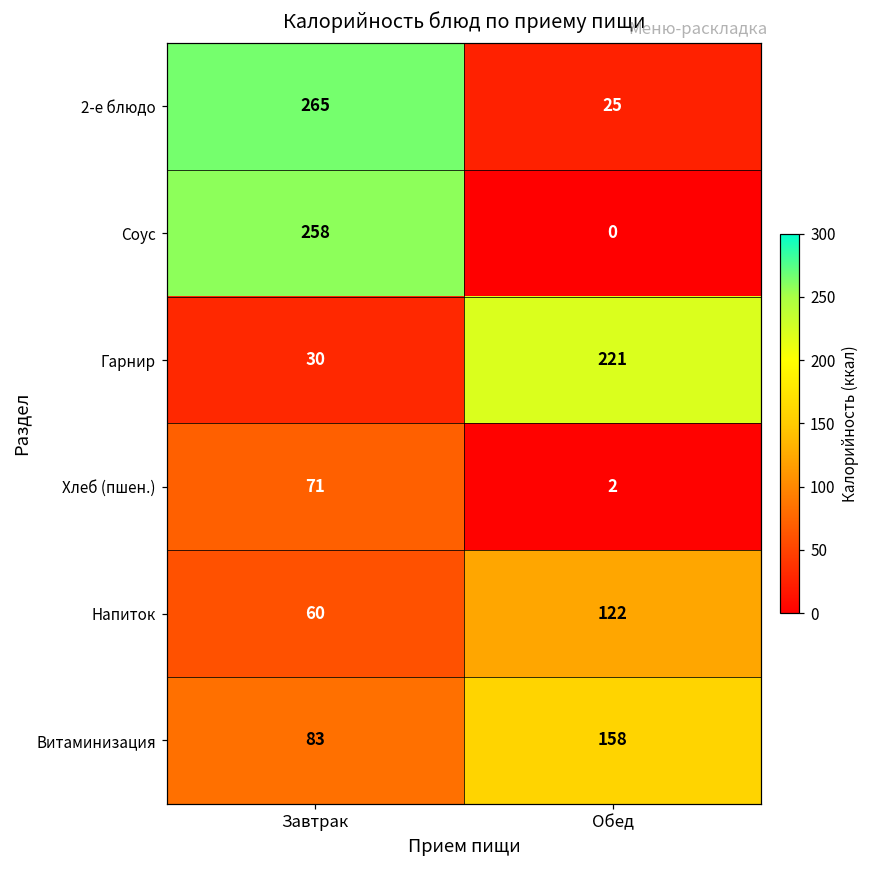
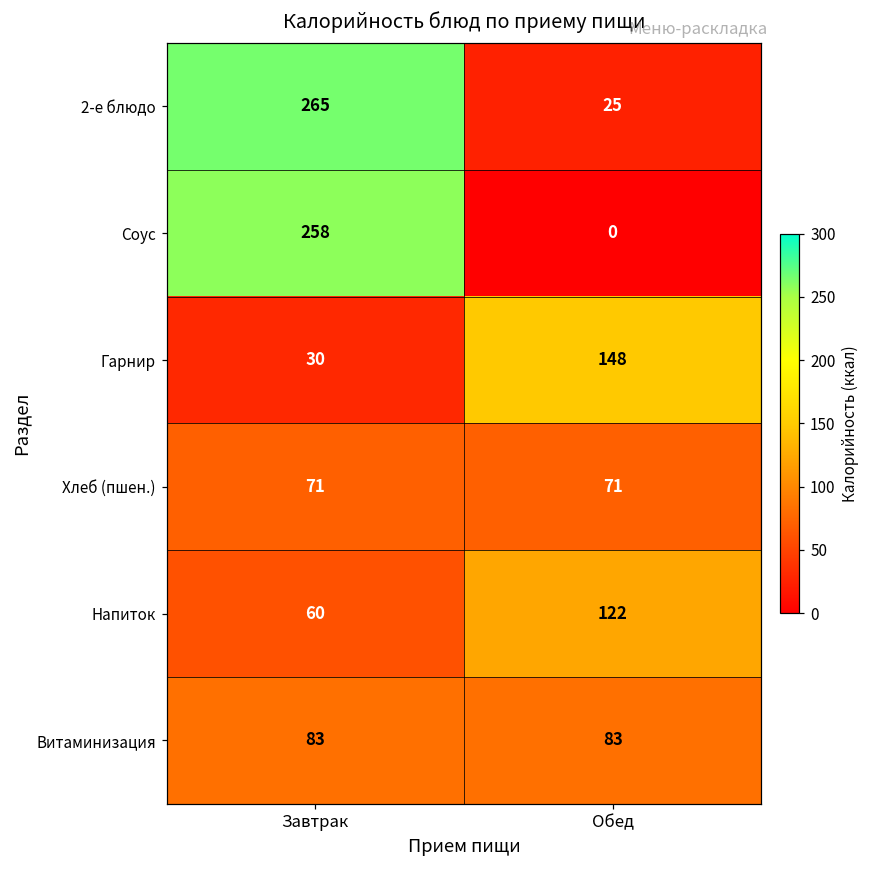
  {
    "2-е блюдо": {
      "Завтрак": 265,
      "Обед": 25
    },
    "Соус": {
      "Завтрак": 258,
      "Обед": 0
    },
    "Гарнир": {
      "Завтрак": 30,
-     "Обед": 221
+     "Обед": 148
    },
    "Хлеб (пшен.)": {
      "Завтрак": 71,
-     "Обед": 2
+     "Обед": 71
    },
    "Напиток": {
      "Завтрак": 60,
      "Обед": 122
    },
    "Витаминизация": {
      "Завтрак": 83,
-     "Обед": 158
+     "Обед": 83
    }
  }
